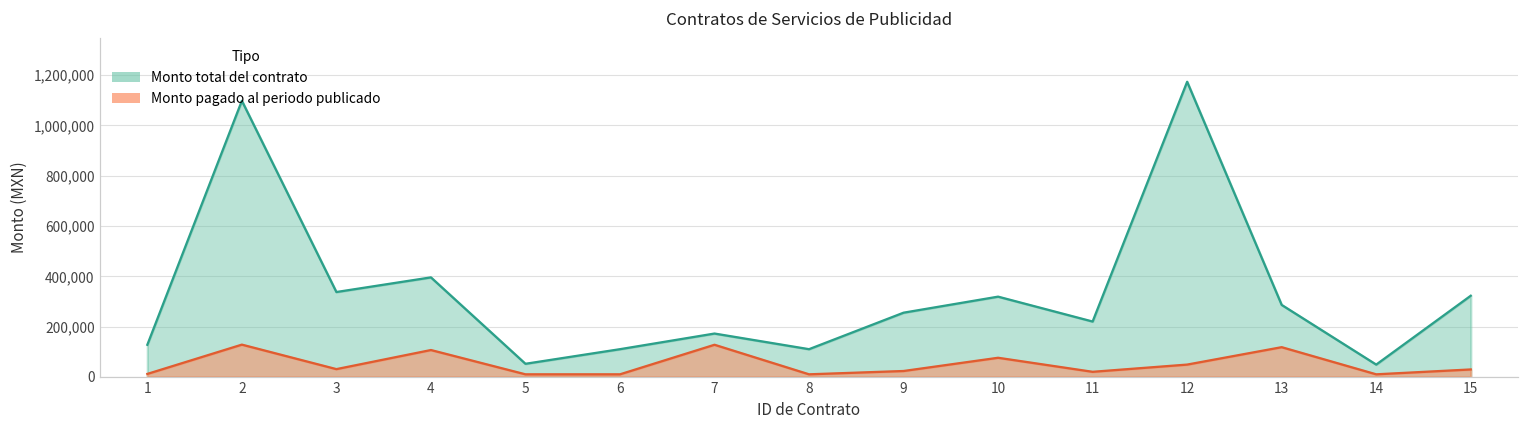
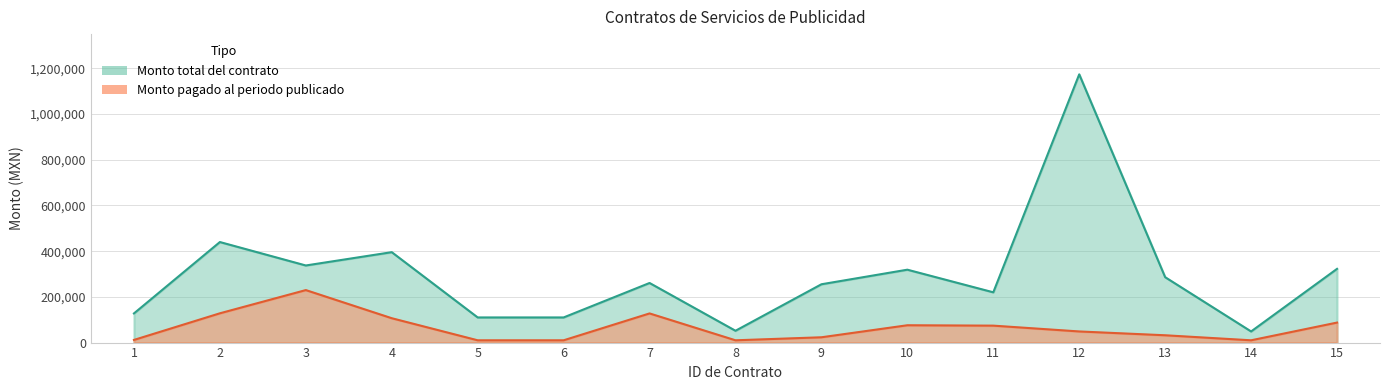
  {
    "Monto total del contrato": {
      "1": "130,000",
-     "2": "1,100,000",
+     "2": "440,000",
      "3": "340,000",
      "4": "400,000",
-     "5": "50,000",
+     "5": "110,000",
      "6": "110,000",
-     "7": "170,000",
-     "8": "110,000",
+     "7": "260,000",
+     "8": "50,000",
      "9": "260,000",
      "10": "320,000",
      "11": "220,000",
      "12": "1,170,000",
      "13": "290,000",
      "14": "50,000",
      "15": "320,000"
    },
    "Monto pagado al periodo publicado": {
      "1": "10,000",
      "2": "130,000",
-     "3": "30,000",
+     "3": "230,000",
      "4": "110,000",
      "5": "10,000",
      "6": "10,000",
      "7": "130,000",
      "8": "10,000",
      "9": "20,000",
      "10": "80,000",
-     "11": "20,000",
+     "11": "70,000",
      "12": "50,000",
-     "13": "120,000",
+     "13": "30,000",
      "14": "10,000",
-     "15": "30,000"
+     "15": "90,000"
    }
  }
